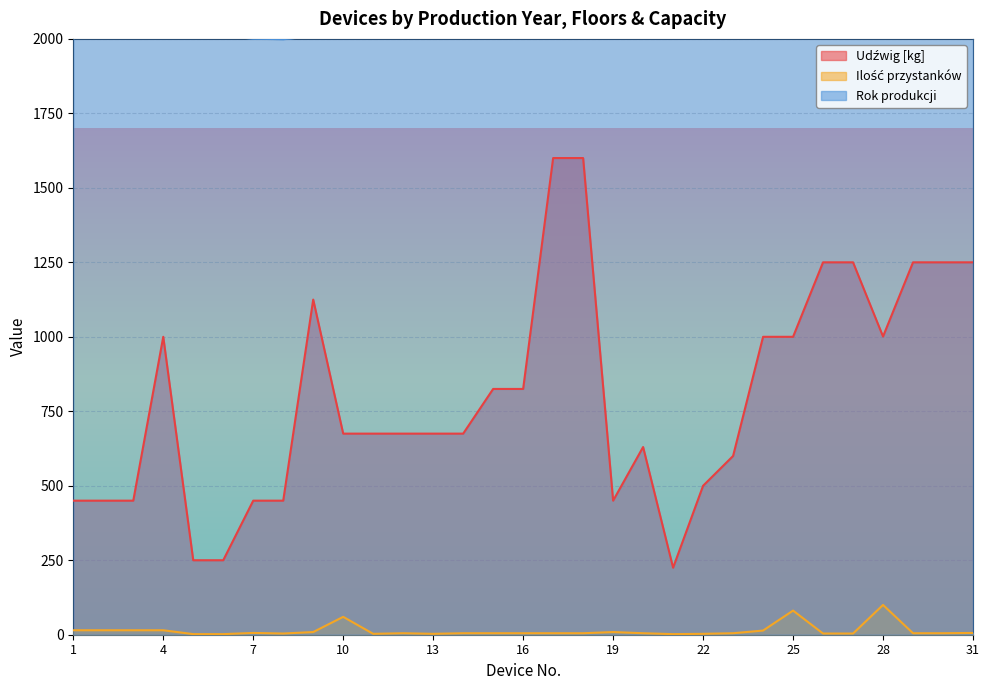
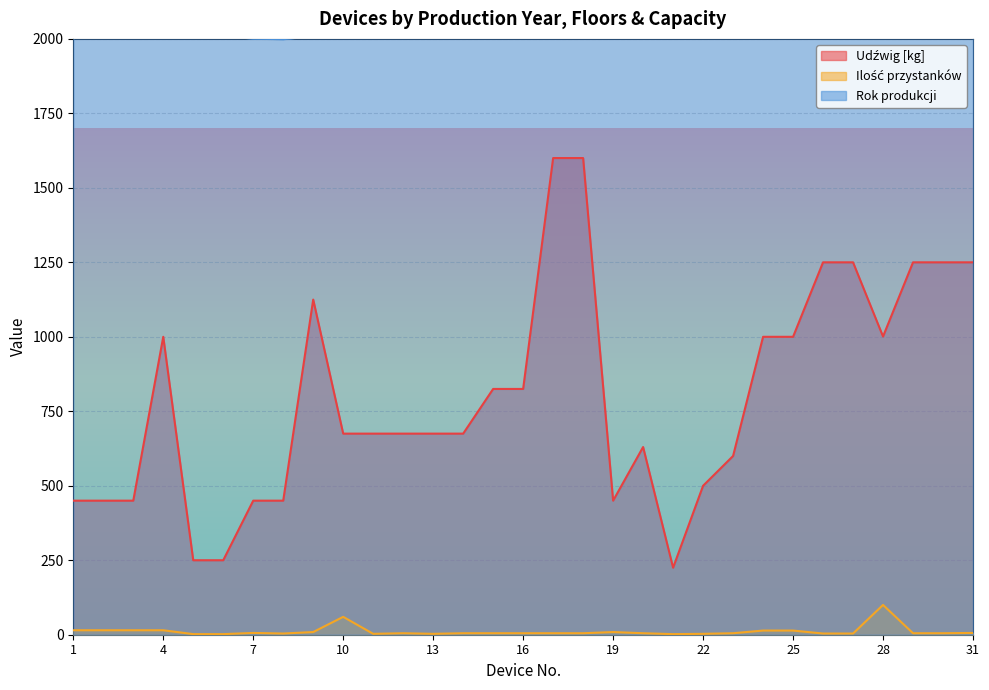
  {
    "Udźwig [kg]": {
      "1": 450,
      "4": 1000,
      "7": 450,
      "10": 680,
      "13": 680,
      "16": 830,
      "19": 450,
      "22": 500,
      "25": 1000,
      "28": 1000,
      "31": 1250
    },
    "Ilość przystanków": {
      "1": 20,
      "4": 20,
      "7": 10,
      "10": 60,
      "13": 0,
      "16": 10,
      "19": 10,
      "22": 0,
-     "25": 80,
+     "25": 10,
      "28": 100,
      "31": 10
    },
    "Rok produkcji": {
      "7": 2000,
      "16": 2000,
      "19": 2000
    }
  }
